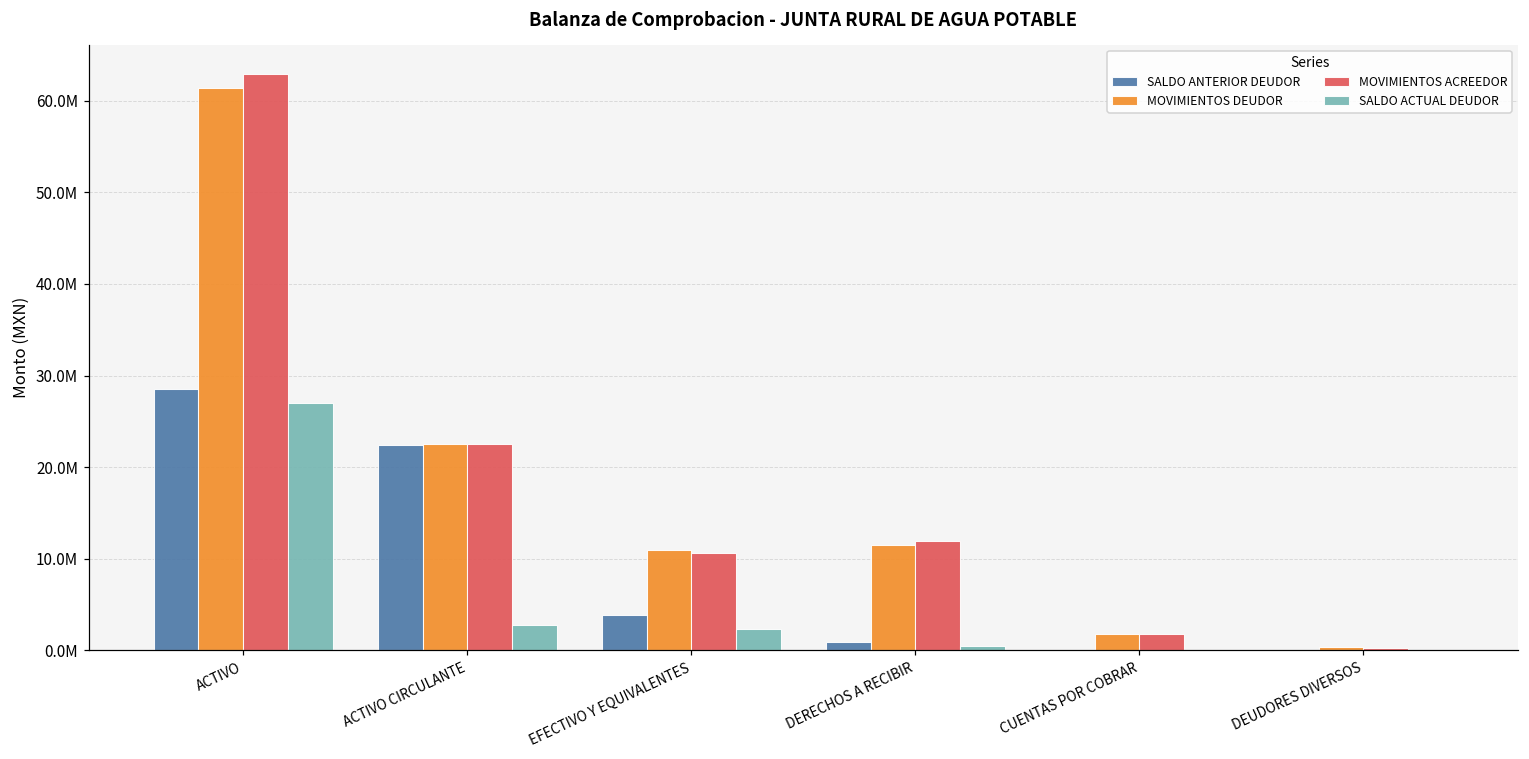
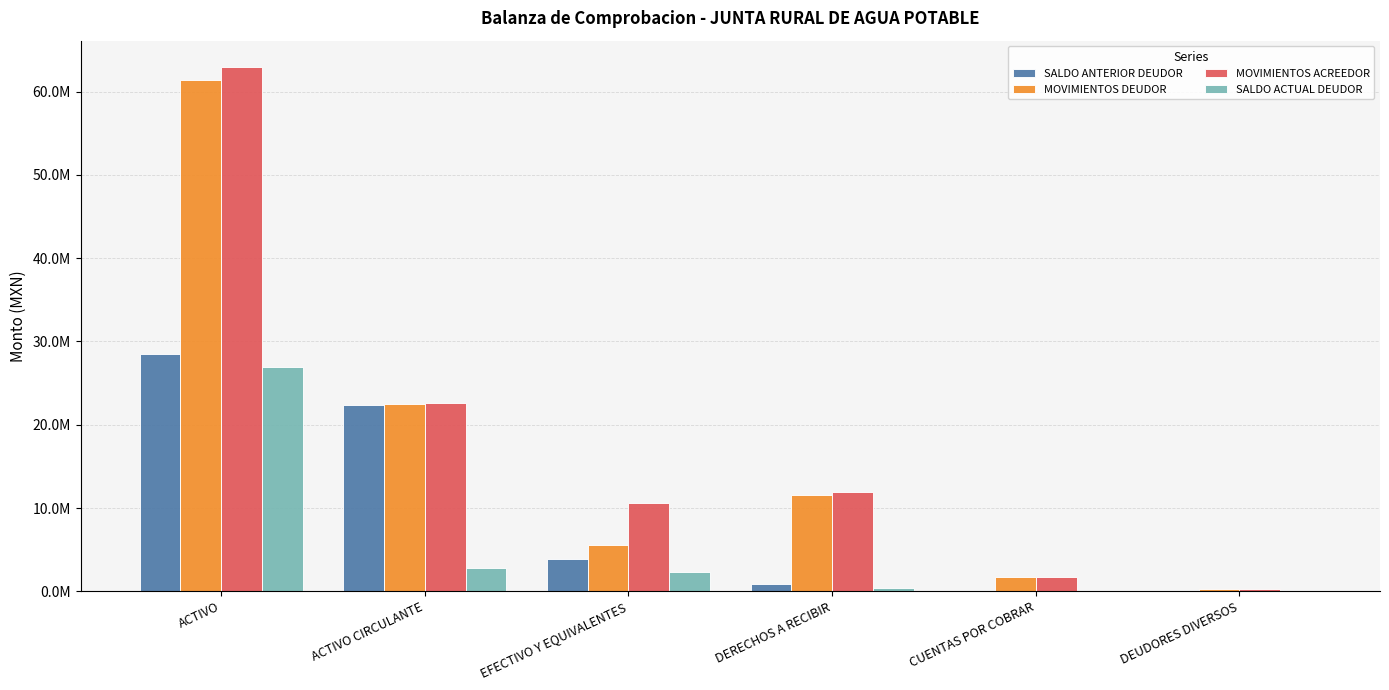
  {
    "SALDO ANTERIOR DEUDOR": {
      "ACTIVO": 29000000,
      "ACTIVO CIRCULANTE": 22000000,
      "EFECTIVO Y EQUIVALENTES": 4000000,
      "DERECHOS A RECIBIR": 1000000,
      "CUENTAS POR COBRAR": 0,
      "DEUDORES DIVERSOS": 0
    },
    "MOVIMIENTOS DEUDOR": {
      "ACTIVO": 61000000,
      "ACTIVO CIRCULANTE": 22000000,
-     "EFECTIVO Y EQUIVALENTES": 11000000,
+     "EFECTIVO Y EQUIVALENTES": 6000000,
      "DERECHOS A RECIBIR": 12000000,
      "CUENTAS POR COBRAR": 2000000,
      "DEUDORES DIVERSOS": 0
    },
    "MOVIMIENTOS ACREEDOR": {
      "ACTIVO": 63000000,
      "ACTIVO CIRCULANTE": 23000000,
      "EFECTIVO Y EQUIVALENTES": 11000000,
      "DERECHOS A RECIBIR": 12000000,
      "CUENTAS POR COBRAR": 2000000,
      "DEUDORES DIVERSOS": 0
    },
    "SALDO ACTUAL DEUDOR": {
      "ACTIVO": 27000000,
      "ACTIVO CIRCULANTE": 3000000,
      "EFECTIVO Y EQUIVALENTES": 2000000,
      "DERECHOS A RECIBIR": 0,
      "CUENTAS POR COBRAR": 0
    }
  }
